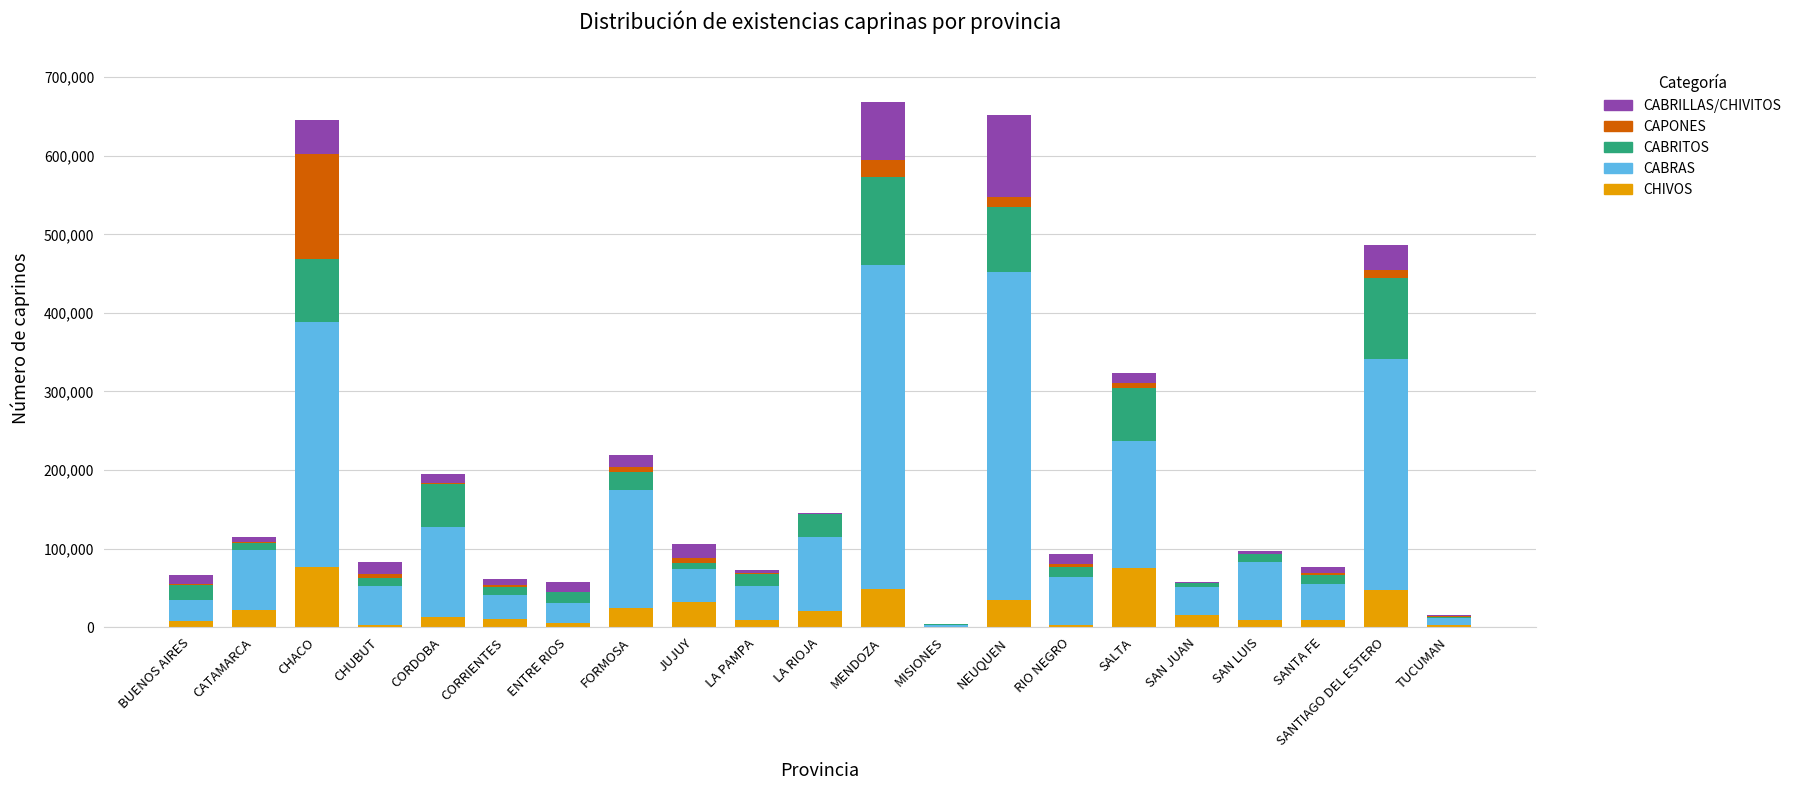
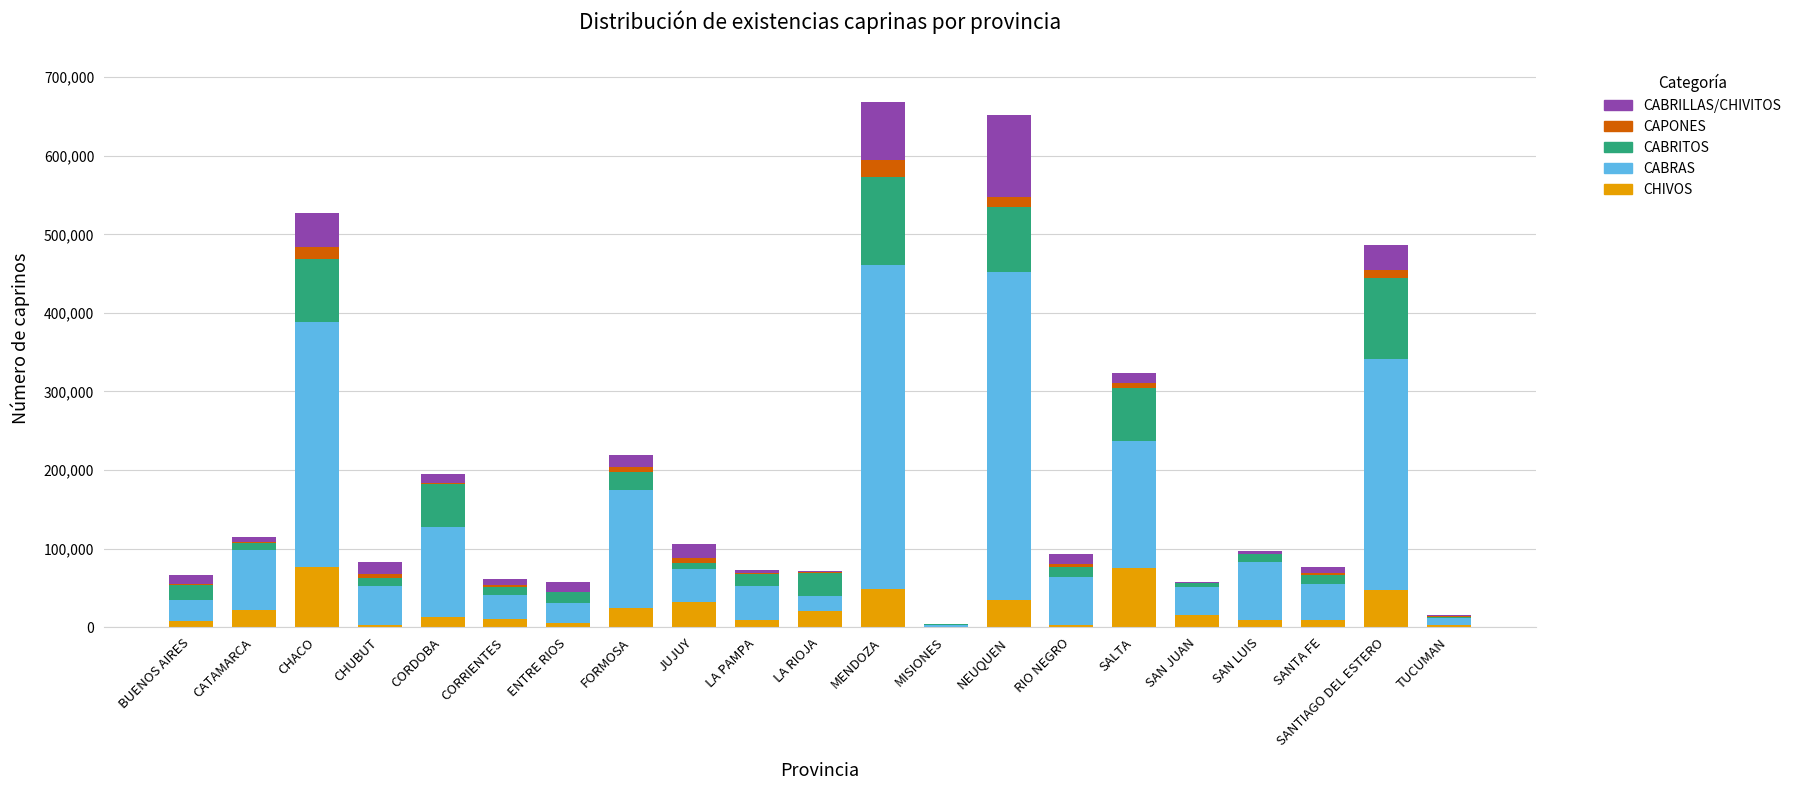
  {
    "CHIVOS": {
      "BUENOS AIRES": "10,000",
      "CATAMARCA": "20,000",
      "CHACO": "80,000",
      "CORDOBA": "10,000",
      "CORRIENTES": "10,000",
      "ENTRE RIOS": "10,000",
      "FORMOSA": "20,000",
      "JUJUY": "30,000",
      "LA PAMPA": "10,000",
      "LA RIOJA": "20,000",
      "MENDOZA": "50,000",
      "NEUQUEN": "30,000",
      "SALTA": "70,000",
      "SAN JUAN": "20,000",
      "SAN LUIS": "10,000",
      "SANTA FE": "10,000",
      "SANTIAGO DEL ESTERO": "50,000"
    },
    "CABRAS": {
      "BUENOS AIRES": "30,000",
      "CATAMARCA": "80,000",
      "CHACO": "310,000",
      "CHUBUT": "50,000",
      "CORDOBA": "120,000",
      "CORRIENTES": "30,000",
      "ENTRE RIOS": "20,000",
      "FORMOSA": "150,000",
      "JUJUY": "40,000",
      "LA PAMPA": "40,000",
-     "LA RIOJA": "90,000",
+     "LA RIOJA": "20,000",
      "MENDOZA": "410,000",
      "NEUQUEN": "420,000",
      "RIO NEGRO": "60,000",
      "SALTA": "160,000",
      "SAN JUAN": "40,000",
      "SAN LUIS": "70,000",
      "SANTA FE": "50,000",
      "SANTIAGO DEL ESTERO": "290,000",
      "TUCUMAN": "10,000"
    },
    "CABRITOS": {
      "BUENOS AIRES": "20,000",
      "CATAMARCA": "10,000",
      "CHACO": "80,000",
      "CHUBUT": "10,000",
      "CORDOBA": "50,000",
      "CORRIENTES": "10,000",
      "ENTRE RIOS": "10,000",
      "FORMOSA": "20,000",
      "JUJUY": "10,000",
      "LA PAMPA": "20,000",
      "LA RIOJA": "30,000",
      "MENDOZA": "110,000",
      "NEUQUEN": "80,000",
      "RIO NEGRO": "10,000",
      "SALTA": "70,000",
      "SAN JUAN": "0",
      "SAN LUIS": "10,000",
      "SANTA FE": "10,000",
      "SANTIAGO DEL ESTERO": "100,000"
    },
    "CAPONES": {
-     "CHACO": "130,000",
+     "CHACO": "10,000",
      "CHUBUT": "0",
      "FORMOSA": "10,000",
      "JUJUY": "10,000",
      "MENDOZA": "20,000",
      "NEUQUEN": "10,000",
      "SALTA": "10,000",
      "SANTIAGO DEL ESTERO": "10,000"
    },
    "CABRILLAS/CHIVITOS": {
      "BUENOS AIRES": "10,000",
      "CATAMARCA": "10,000",
      "CHACO": "40,000",
      "CHUBUT": "20,000",
      "CORDOBA": "10,000",
      "CORRIENTES": "10,000",
      "ENTRE RIOS": "10,000",
      "FORMOSA": "10,000",
      "JUJUY": "20,000",
      "LA PAMPA": "0",
      "MENDOZA": "70,000",
      "NEUQUEN": "100,000",
      "RIO NEGRO": "10,000",
      "SALTA": "10,000",
      "SANTA FE": "10,000",
      "SANTIAGO DEL ESTERO": "30,000"
    }
  }
